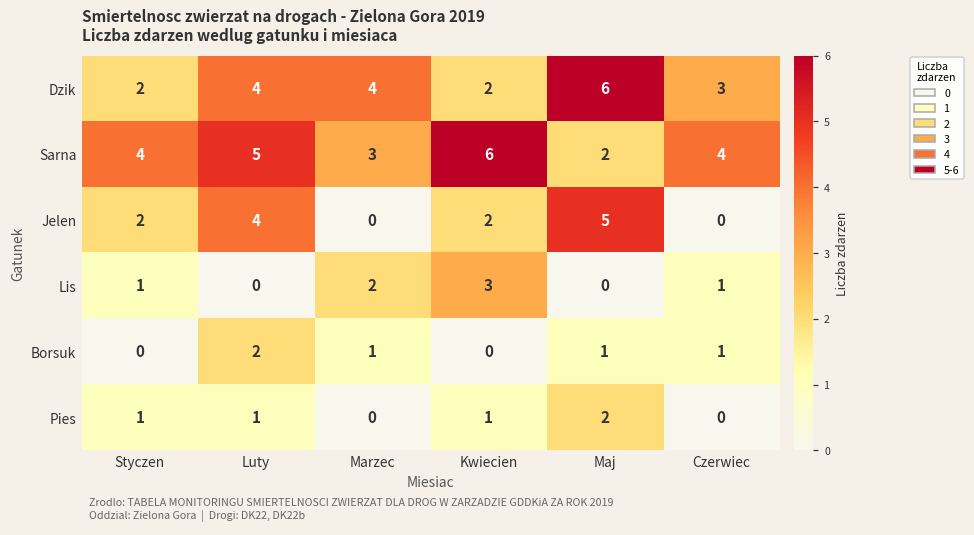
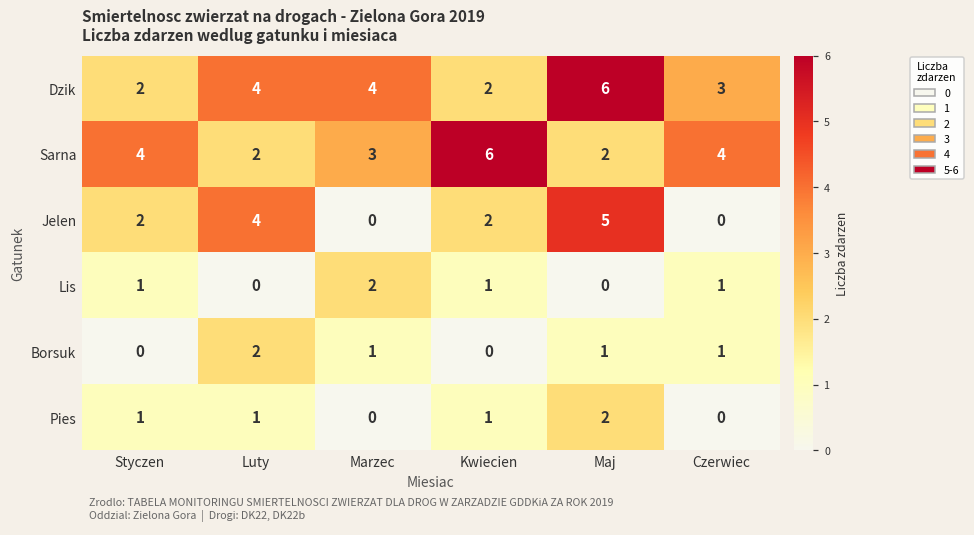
  {
    "Dzik": {
      "Styczen": 2,
      "Luty": 4,
      "Marzec": 4,
      "Kwiecien": 2,
      "Maj": 6,
      "Czerwiec": 3
    },
    "Sarna": {
      "Styczen": 4,
-     "Luty": 5,
+     "Luty": 2,
      "Marzec": 3,
      "Kwiecien": 6,
      "Maj": 2,
      "Czerwiec": 4
    },
    "Jelen": {
      "Styczen": 2,
      "Luty": 4,
      "Marzec": 0,
      "Kwiecien": 2,
      "Maj": 5,
      "Czerwiec": 0
    },
    "Lis": {
      "Styczen": 1,
      "Luty": 0,
      "Marzec": 2,
-     "Kwiecien": 3,
+     "Kwiecien": 1,
      "Maj": 0,
      "Czerwiec": 1
    },
    "Borsuk": {
      "Styczen": 0,
      "Luty": 2,
      "Marzec": 1,
      "Kwiecien": 0,
      "Maj": 1,
      "Czerwiec": 1
    },
    "Pies": {
      "Styczen": 1,
      "Luty": 1,
      "Marzec": 0,
      "Kwiecien": 1,
      "Maj": 2,
      "Czerwiec": 0
    }
  }
